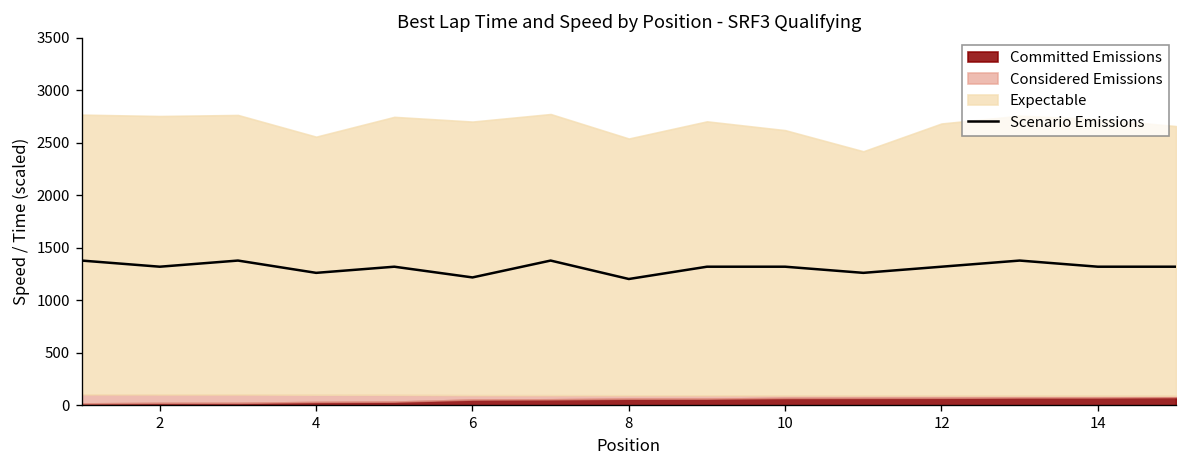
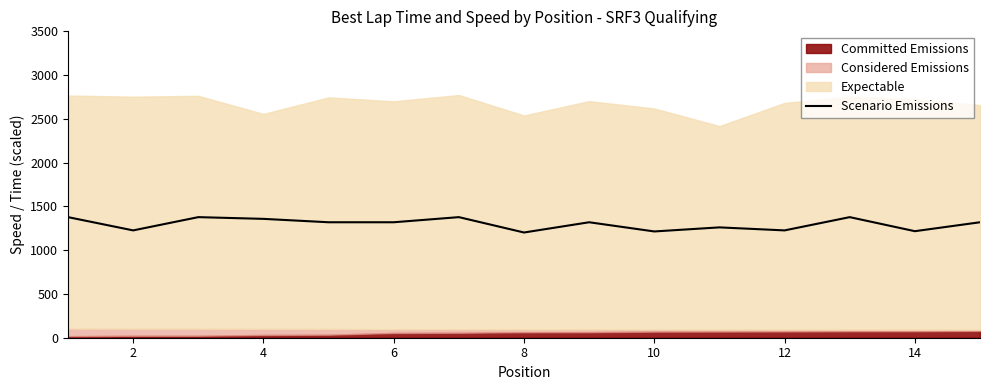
  {
    "Scenario Emissions": {
-     "2": 1300,
-     "4": 1300,
-     "6": 1200,
+     "2": 1200,
+     "4": 1400,
+     "6": 1300,
      "8": 1200,
-     "10": 1300,
-     "12": 1300,
-     "14": 1300
+     "10": 1200,
+     "12": 1200,
+     "14": 1200
    },
    "Committed Emissions": {
      "4": 0,
      "6": 100,
      "8": 100
    },
    "Considered Emissions": {
      "2": 100,
      "4": 100,
      "6": 0,
      "8": 0
    },
    "Expectable": {
      "2": 2700,
      "4": 2500,
      "6": 2600,
      "8": 2400,
      "10": 2500,
      "12": 2600
    }
  }
